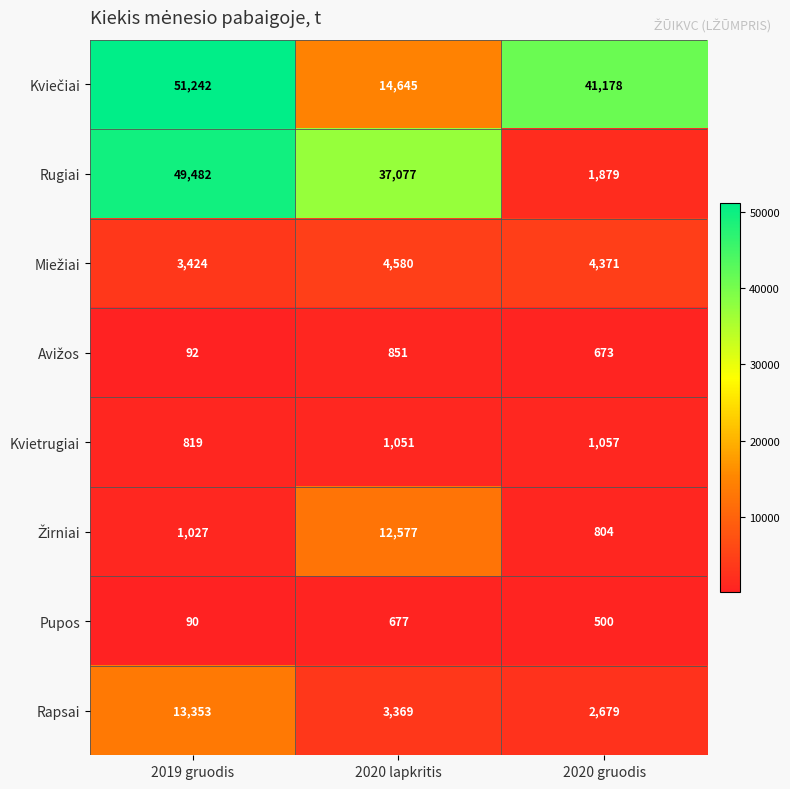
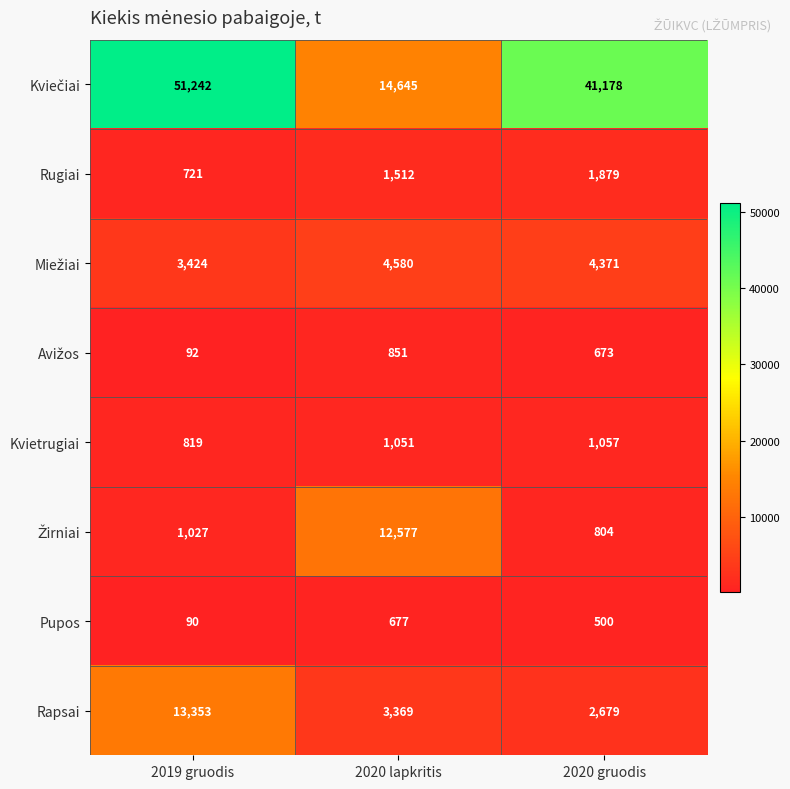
  {
    "Kviečiai": {
      "2019 gruodis": "51,242",
      "2020 lapkritis": "14,645",
      "2020 gruodis": "41,178"
    },
    "Rugiai": {
-     "2019 gruodis": "49,482",
-     "2020 lapkritis": "37,077",
+     "2019 gruodis": "721",
+     "2020 lapkritis": "1,512",
      "2020 gruodis": "1,879"
    },
    "Miežiai": {
      "2019 gruodis": "3,424",
      "2020 lapkritis": "4,580",
      "2020 gruodis": "4,371"
    },
    "Avižos": {
      "2019 gruodis": "92",
      "2020 lapkritis": "851",
      "2020 gruodis": "673"
    },
    "Kvietrugiai": {
      "2019 gruodis": "819",
      "2020 lapkritis": "1,051",
      "2020 gruodis": "1,057"
    },
    "Žirniai": {
      "2019 gruodis": "1,027",
      "2020 lapkritis": "12,577",
      "2020 gruodis": "804"
    },
    "Pupos": {
      "2019 gruodis": "90",
      "2020 lapkritis": "677",
      "2020 gruodis": "500"
    },
    "Rapsai": {
      "2019 gruodis": "13,353",
      "2020 lapkritis": "3,369",
      "2020 gruodis": "2,679"
    }
  }
